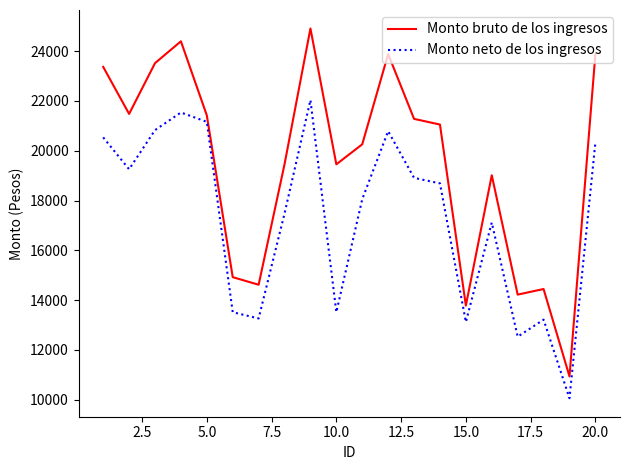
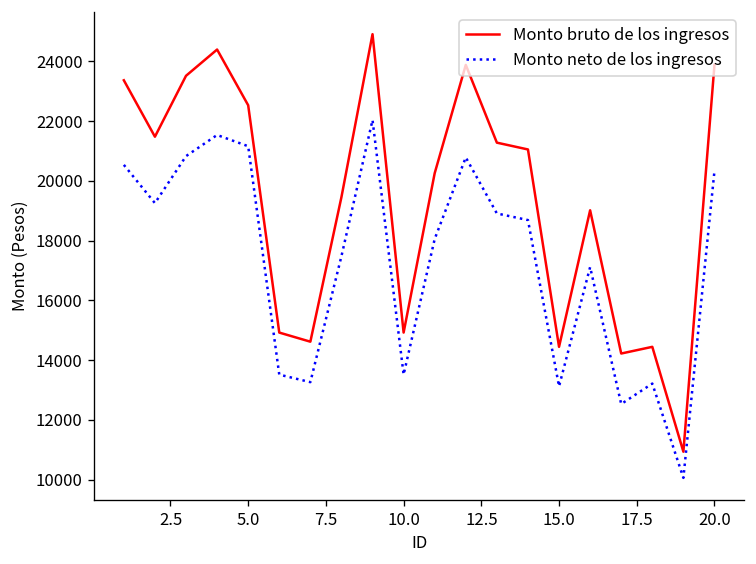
  {
    "Monto bruto de los ingresos": {
-     "5.0": 21400,
-     "10.0": 19500,
-     "15.0": 13800
+     "5.0": 22500,
+     "10.0": 14900,
+     "15.0": 14400
    },
    "Monto neto de los ingresos": {
      "5.0": 21200,
      "10.0": 13500,
      "15.0": 13100,
      "20.0": 20300
    }
  }
